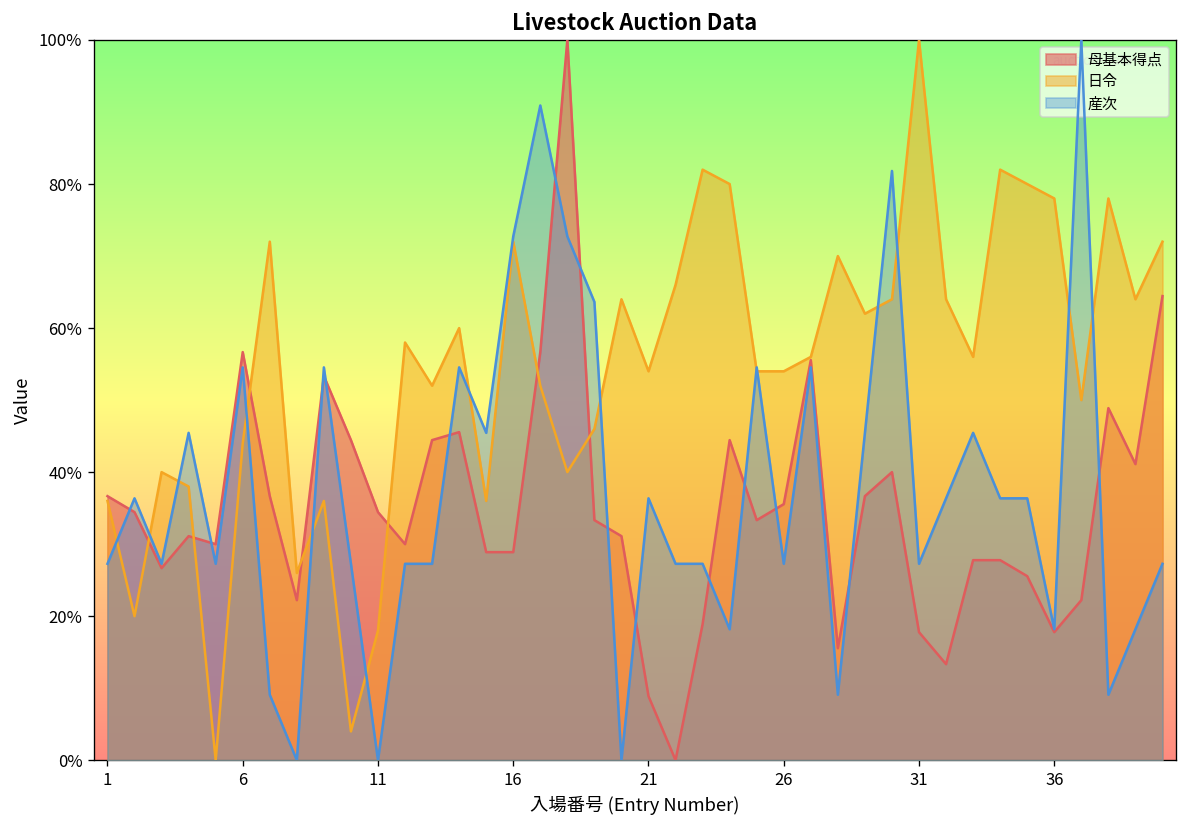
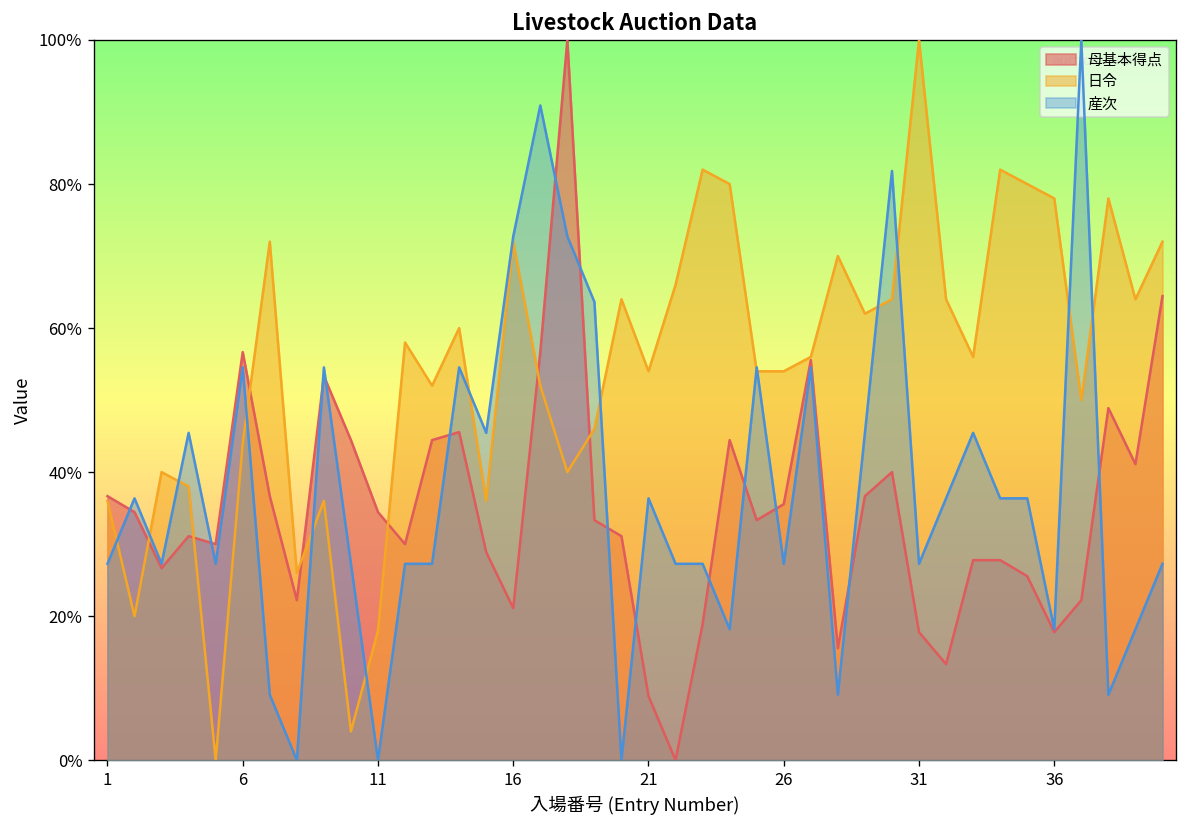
  {
    "母基本得点": {
      "1": "37%",
      "6": "57%",
      "11": "34%",
-     "16": "29%",
+     "16": "21%",
      "21": "9%",
      "26": "36%",
      "31": "18%"
    },
    "日令": {
      "1": "36%",
      "6": "44%",
      "11": "18%",
      "16": "72%",
      "21": "54%",
      "26": "54%",
      "31": "100%",
      "36": "78%"
    },
    "産次": {
      "1": "27%",
      "6": "55%",
      "11": "0%",
      "16": "73%",
      "21": "36%",
      "26": "27%",
      "31": "27%"
    }
  }
